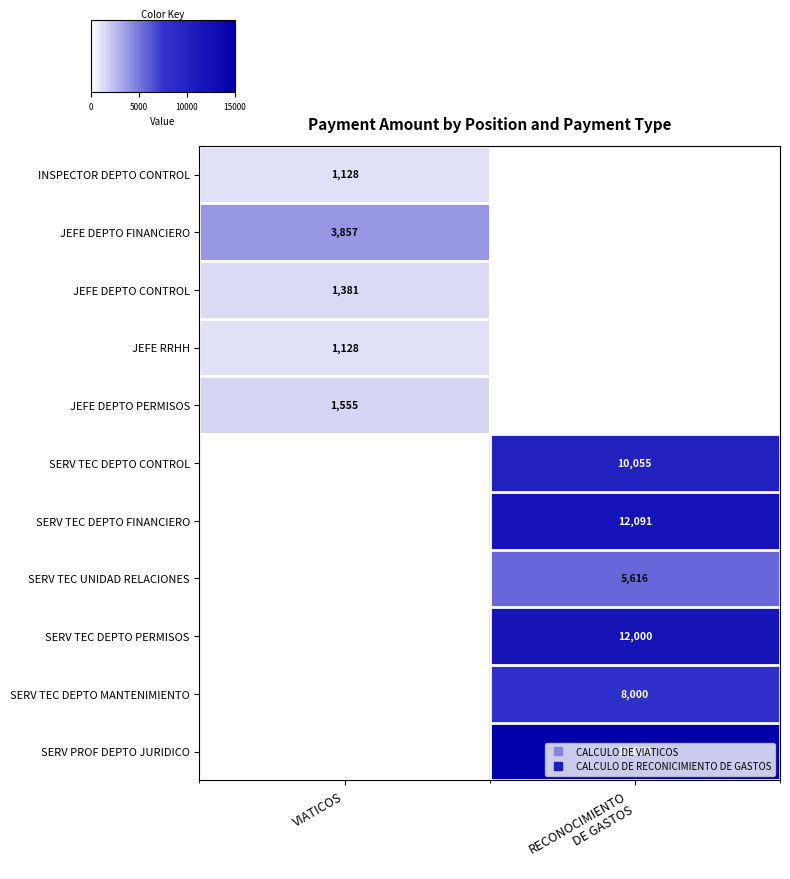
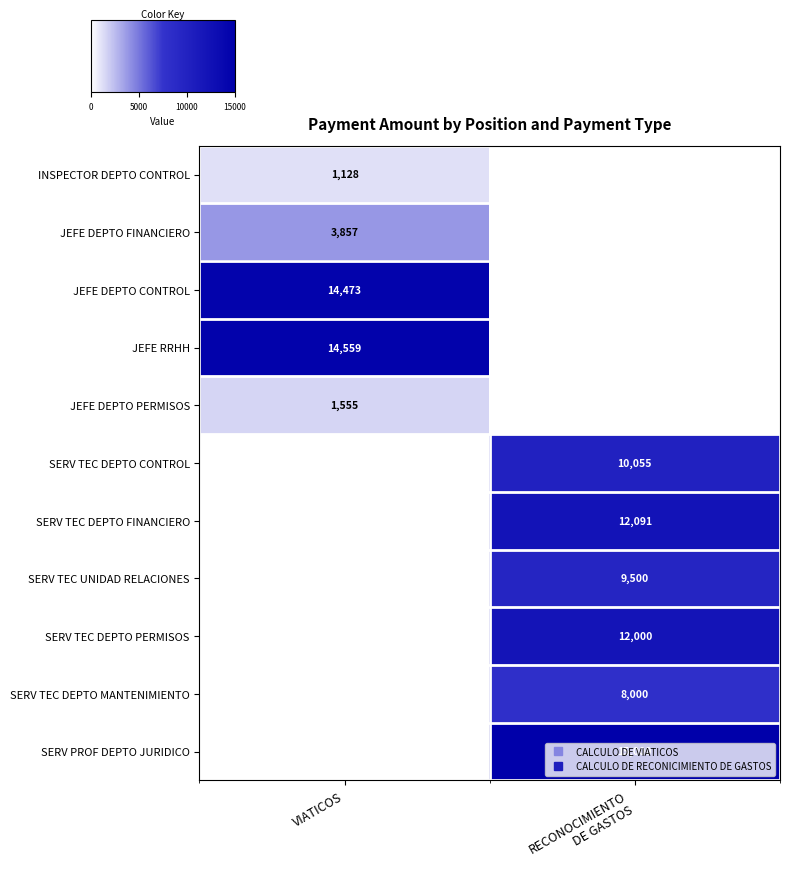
  {
    "INSPECTOR DEPTO CONTROL": {
      "VIATICOS": "1,128"
    },
    "JEFE DEPTO FINANCIERO": {
      "VIATICOS": "3,857"
    },
    "JEFE DEPTO CONTROL": {
-     "VIATICOS": "1,381"
+     "VIATICOS": "14,473"
    },
    "JEFE RRHH": {
-     "VIATICOS": "1,128"
+     "VIATICOS": "14,559"
    },
    "JEFE DEPTO PERMISOS": {
      "VIATICOS": "1,555"
    },
    "SERV TEC DEPTO CONTROL": {
      "RECONOCIMIENTO DE GASTOS": "10,055"
    },
    "SERV TEC DEPTO FINANCIERO": {
      "RECONOCIMIENTO DE GASTOS": "12,091"
    },
    "SERV TEC UNIDAD RELACIONES": {
-     "RECONOCIMIENTO DE GASTOS": "5,616"
+     "RECONOCIMIENTO DE GASTOS": "9,500"
    },
    "SERV TEC DEPTO PERMISOS": {
      "RECONOCIMIENTO DE GASTOS": "12,000"
    },
    "SERV TEC DEPTO MANTENIMIENTO": {
      "RECONOCIMIENTO DE GASTOS": "8,000"
    }
  }
